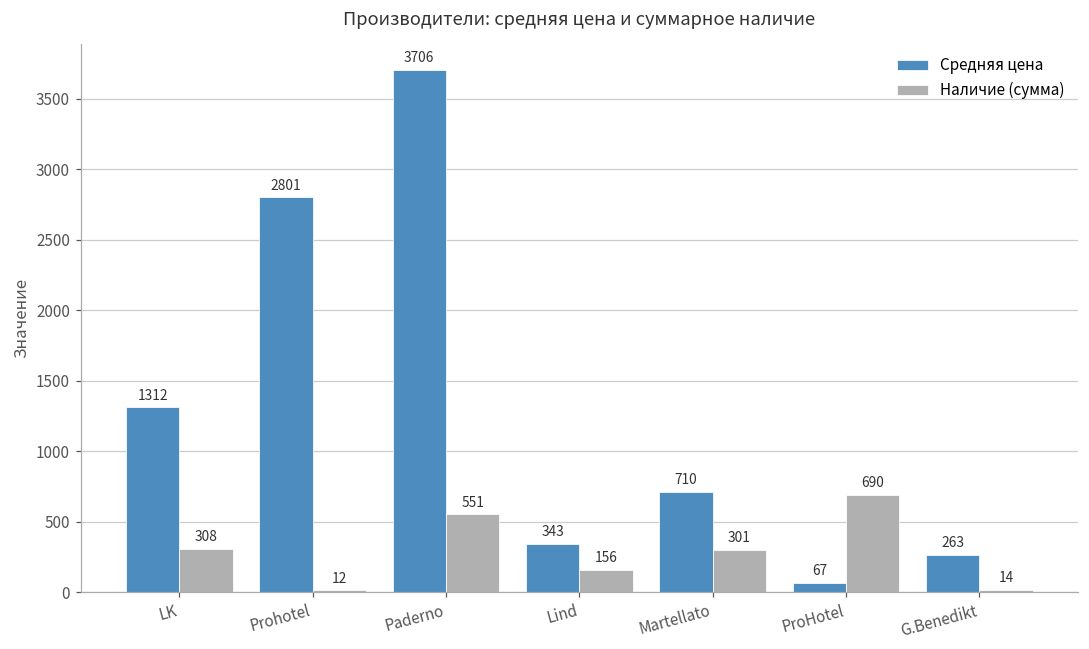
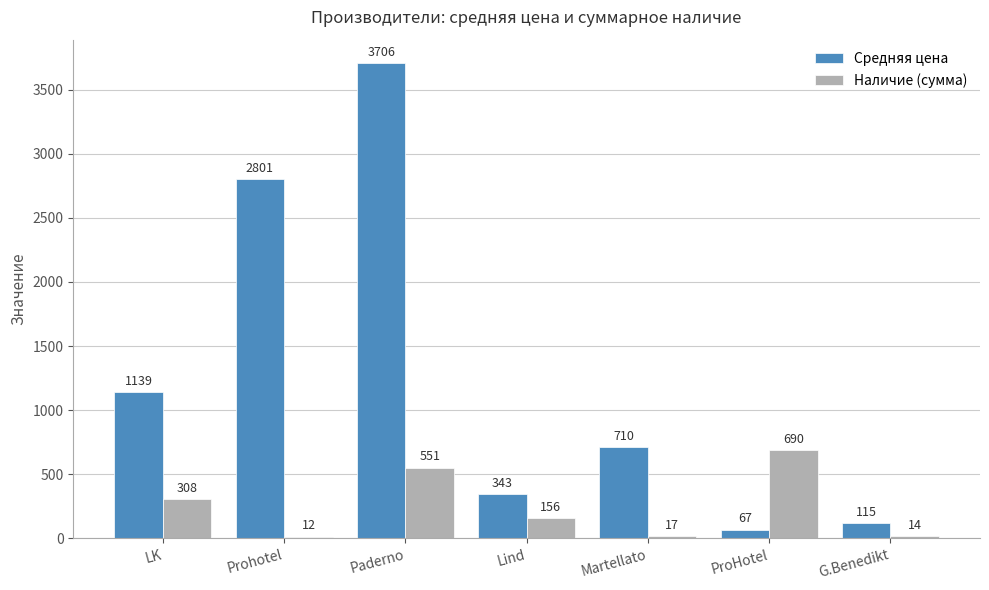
  {
    "Средняя цена": {
-     "LK": 1312,
+     "LK": 1139,
      "Prohotel": 2801,
      "Paderno": 3706,
      "Lind": 343,
      "Martellato": 710,
      "ProHotel": 67,
-     "G.Benedikt": 263
+     "G.Benedikt": 115
    },
    "Наличие (сумма)": {
      "LK": 308,
      "Prohotel": 12,
      "Paderno": 551,
      "Lind": 156,
-     "Martellato": 301,
+     "Martellato": 17,
      "ProHotel": 690,
      "G.Benedikt": 14
    }
  }
